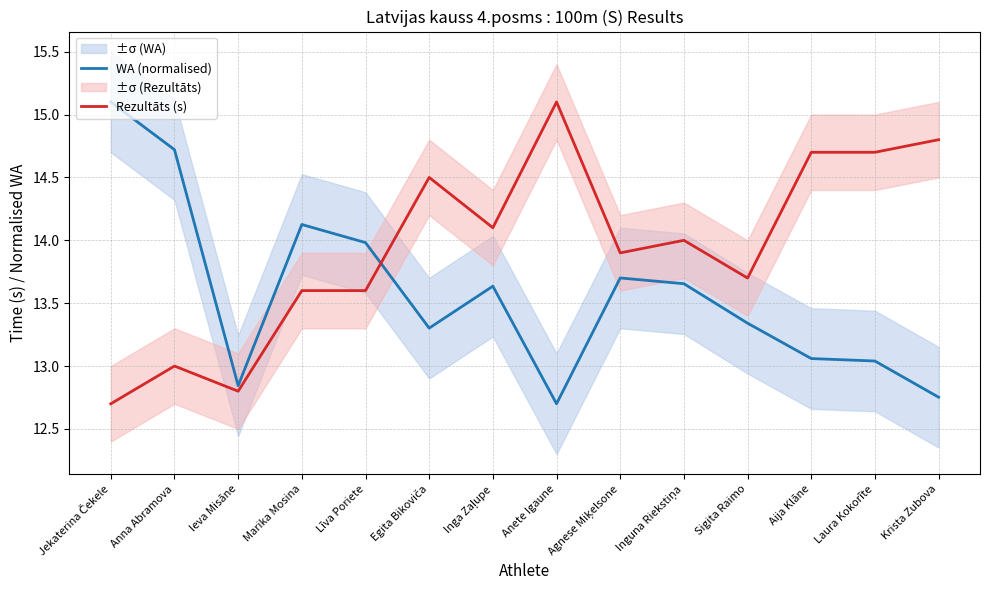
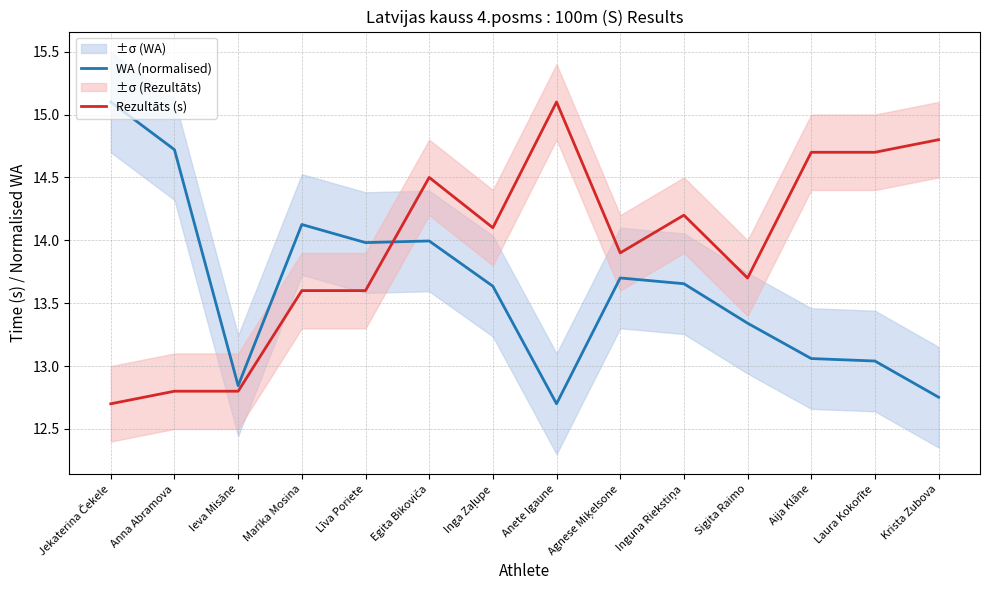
  {
    "WA (normalised)": {
      "Anna Abramova": 14.72,
      "Ieva Misāne": 12.84,
      "Marika Mosina": 14.13,
      "Līva Poriete": 13.98,
-     "Egita Bikoviča": 13.30,
+     "Egita Bikoviča": 13.99,
      "Inga Zaļupe": 13.64,
      "Anete Igaune": 12.70,
      "Agnese Miķelsone": 13.70,
      "Inguna Riekstiņa": 13.65,
      "Sigita Raimo": 13.34,
      "Aija Klāne": 13.06,
      "Laura Kokorīte": 13.04,
      "Krista Zubova": 12.75
    },
    "Rezultāts (s)": {
      "Jekaterina Čekele": 12.7,
-     "Anna Abramova": 13.0,
+     "Anna Abramova": 12.8,
      "Ieva Misāne": 12.8,
      "Marika Mosina": 13.6,
      "Līva Poriete": 13.6,
      "Egita Bikoviča": 14.5,
      "Inga Zaļupe": 14.1,
      "Anete Igaune": 15.1,
      "Agnese Miķelsone": 13.9,
-     "Inguna Riekstiņa": 14.0,
+     "Inguna Riekstiņa": 14.2,
      "Sigita Raimo": 13.7,
      "Aija Klāne": 14.7,
      "Laura Kokorīte": 14.7,
      "Krista Zubova": 14.8
    }
  }
